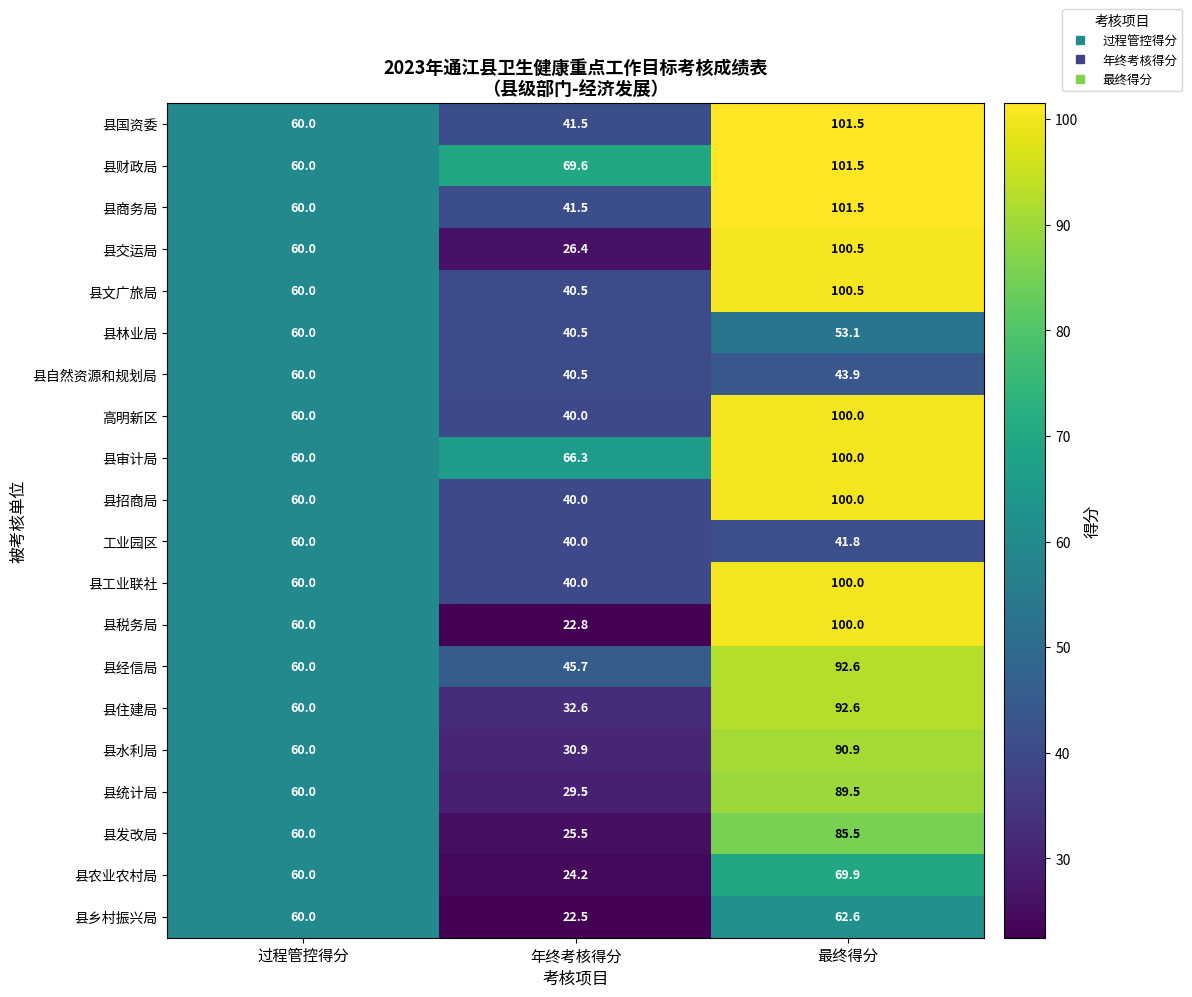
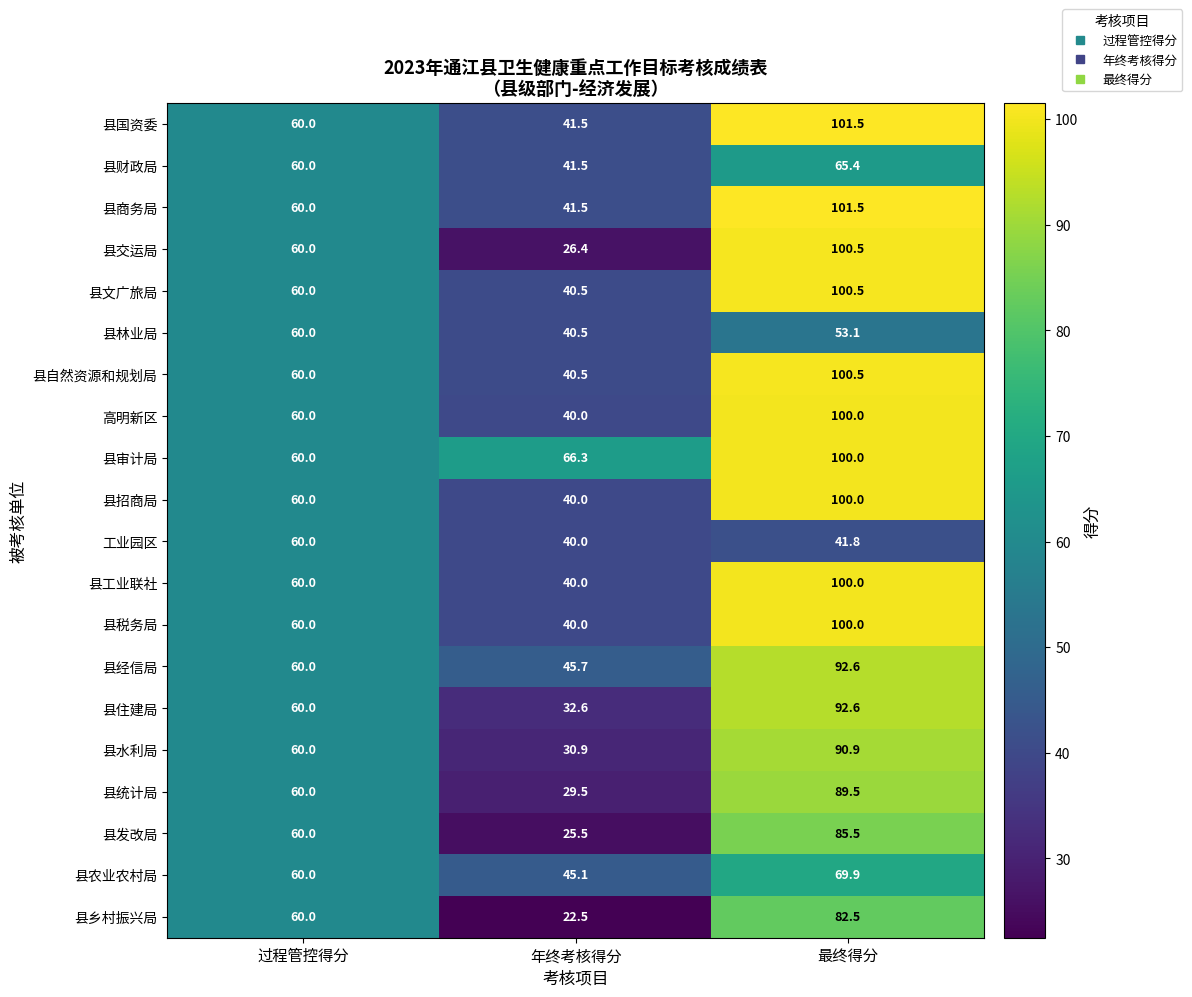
  {
    "县国资委": {
      "过程管控得分": 60.0,
      "年终考核得分": 41.5,
      "最终得分": 101.5
    },
    "县财政局": {
      "过程管控得分": 60.0,
-     "年终考核得分": 69.6,
-     "最终得分": 101.5
+     "年终考核得分": 41.5,
+     "最终得分": 65.4
    },
    "县商务局": {
      "过程管控得分": 60.0,
      "年终考核得分": 41.5,
      "最终得分": 101.5
    },
    "县交运局": {
      "过程管控得分": 60.0,
      "年终考核得分": 26.4,
      "最终得分": 100.5
    },
    "县文广旅局": {
      "过程管控得分": 60.0,
      "年终考核得分": 40.5,
      "最终得分": 100.5
    },
    "县林业局": {
      "过程管控得分": 60.0,
      "年终考核得分": 40.5,
      "最终得分": 53.1
    },
    "县自然资源和规划局": {
      "过程管控得分": 60.0,
      "年终考核得分": 40.5,
-     "最终得分": 43.9
+     "最终得分": 100.5
    },
    "高明新区": {
      "过程管控得分": 60.0,
      "年终考核得分": 40.0,
      "最终得分": 100.0
    },
    "县审计局": {
      "过程管控得分": 60.0,
      "年终考核得分": 66.3,
      "最终得分": 100.0
    },
    "县招商局": {
      "过程管控得分": 60.0,
      "年终考核得分": 40.0,
      "最终得分": 100.0
    },
    "工业园区": {
      "过程管控得分": 60.0,
      "年终考核得分": 40.0,
      "最终得分": 41.8
    },
    "县工业联社": {
      "过程管控得分": 60.0,
      "年终考核得分": 40.0,
      "最终得分": 100.0
    },
    "县税务局": {
      "过程管控得分": 60.0,
-     "年终考核得分": 22.8,
+     "年终考核得分": 40.0,
      "最终得分": 100.0
    },
    "县经信局": {
      "过程管控得分": 60.0,
      "年终考核得分": 45.7,
      "最终得分": 92.6
    },
    "县住建局": {
      "过程管控得分": 60.0,
      "年终考核得分": 32.6,
      "最终得分": 92.6
    },
    "县水利局": {
      "过程管控得分": 60.0,
      "年终考核得分": 30.9,
      "最终得分": 90.9
    },
    "县统计局": {
      "过程管控得分": 60.0,
      "年终考核得分": 29.5,
      "最终得分": 89.5
    },
    "县发改局": {
      "过程管控得分": 60.0,
      "年终考核得分": 25.5,
      "最终得分": 85.5
    },
    "县农业农村局": {
      "过程管控得分": 60.0,
-     "年终考核得分": 24.2,
+     "年终考核得分": 45.1,
      "最终得分": 69.9
    },
    "县乡村振兴局": {
      "过程管控得分": 60.0,
      "年终考核得分": 22.5,
-     "最终得分": 62.6
+     "最终得分": 82.5
    }
  }
